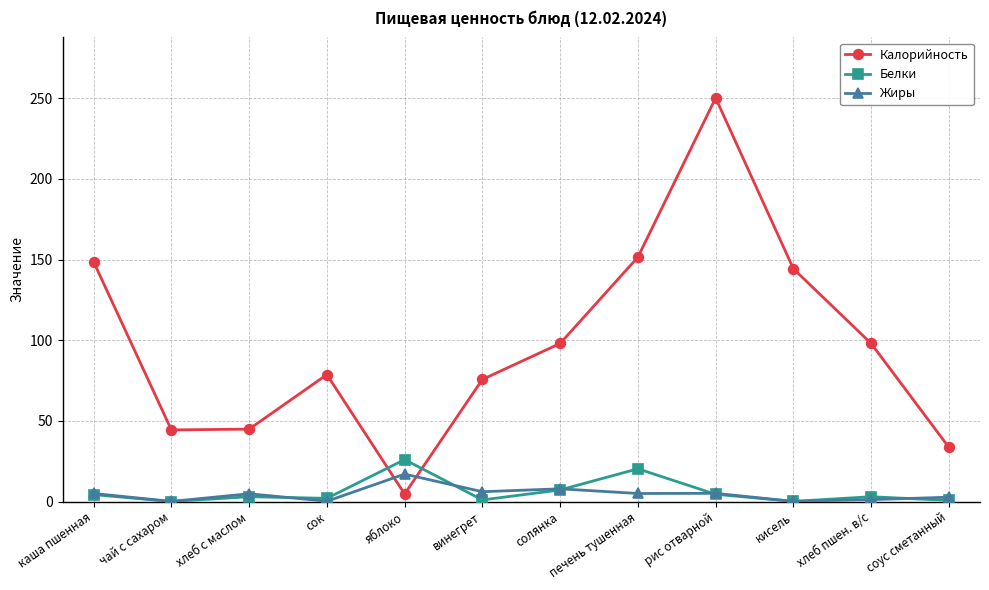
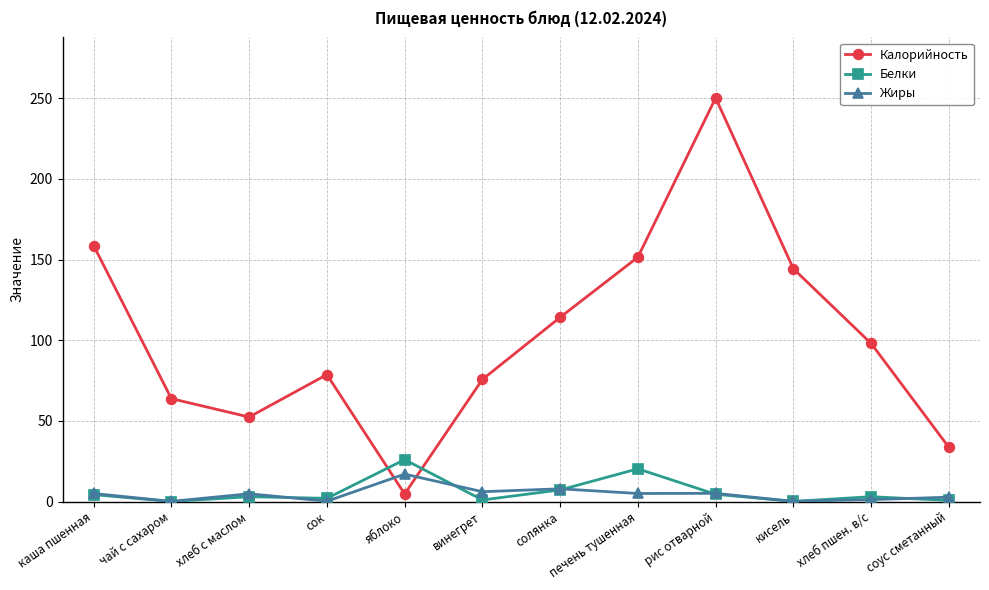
  {
    "Калорийность": {
-     "каша пшенная": 149,
-     "чай с сахаром": 44,
-     "хлеб с маслом": 45,
+     "каша пшенная": 159,
+     "чай с сахаром": 64,
+     "хлеб с маслом": 52,
      "сок": 79,
      "яблоко": 5,
      "винегрет": 76,
-     "солянка": 98,
+     "солянка": 114,
      "печень тушенная": 152,
      "рис отварной": 250,
      "кисель": 144,
      "хлеб пшен. в/с": 98,
      "соус сметанный": 34
    }
  }
